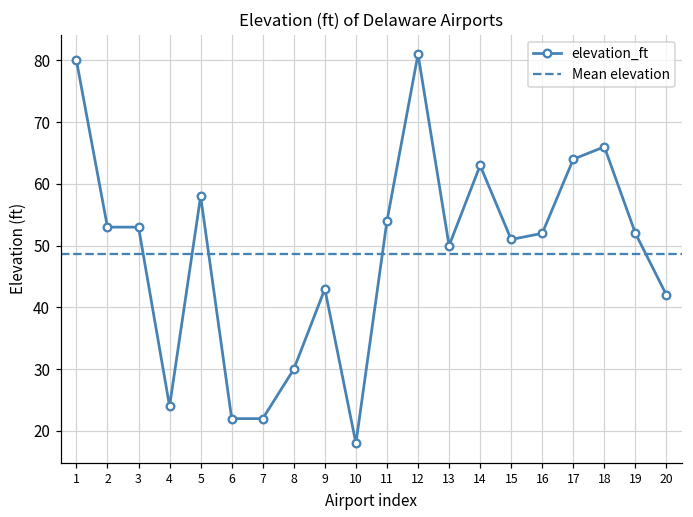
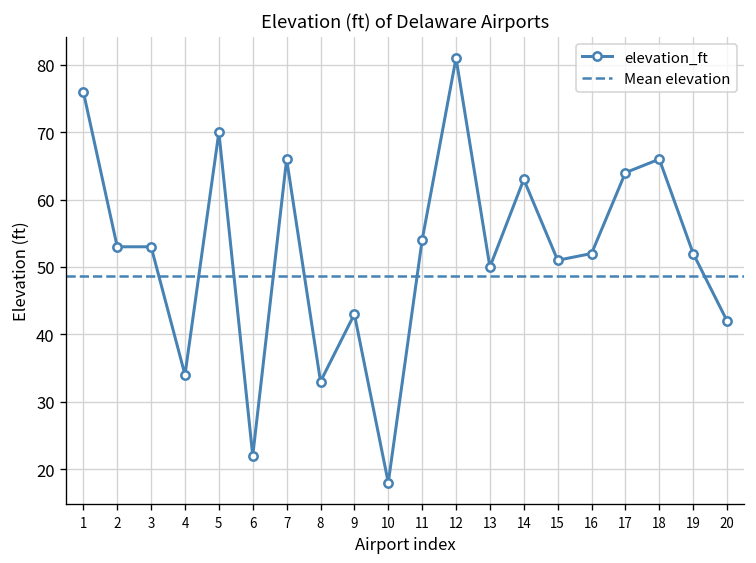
  {
-   "1": 80,
+   "1": 76,
    "2": 53,
    "3": 53,
-   "4": 24,
-   "5": 58,
+   "4": 34,
+   "5": 70,
    "6": 22,
-   "7": 22,
-   "8": 30,
+   "7": 66,
+   "8": 33,
    "9": 43,
    "10": 18,
    "11": 54,
    "12": 81,
    "13": 50,
    "14": 63,
    "15": 51,
    "16": 52,
    "17": 64,
    "18": 66,
    "19": 52,
    "20": 42
  }
